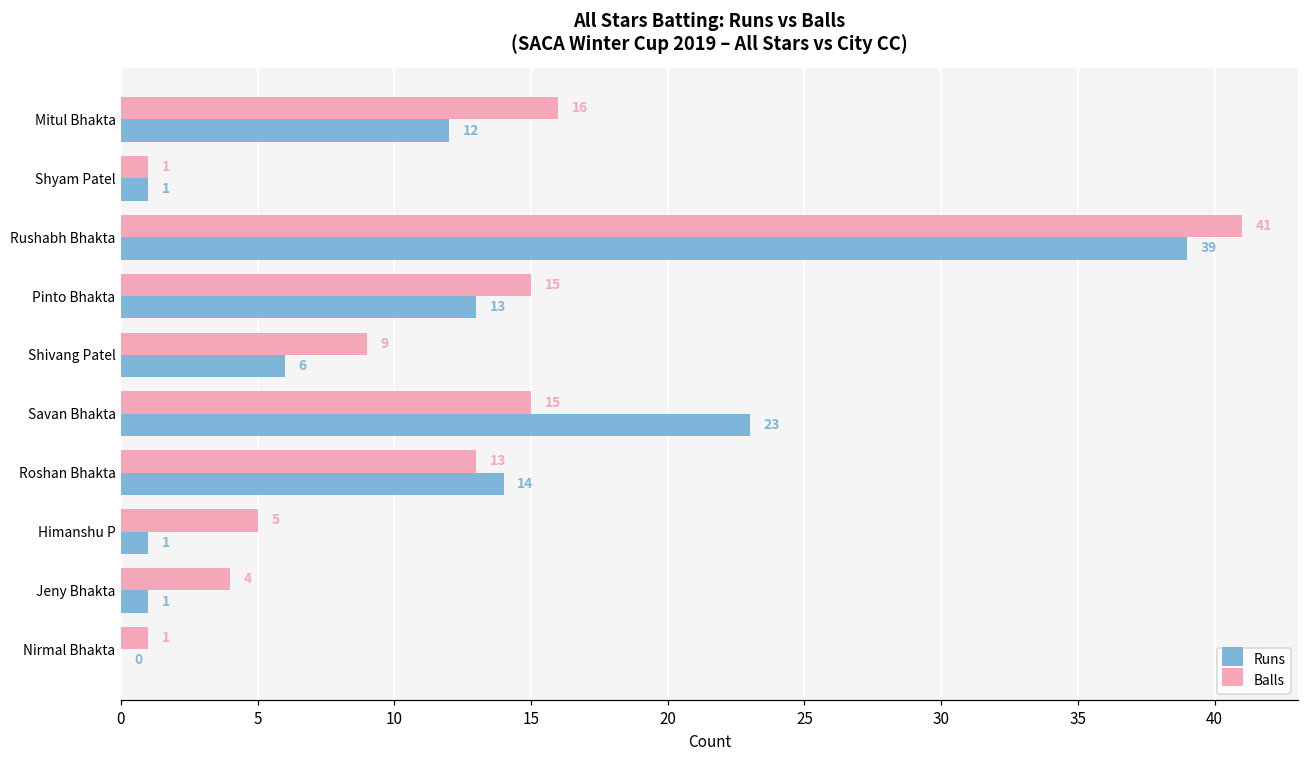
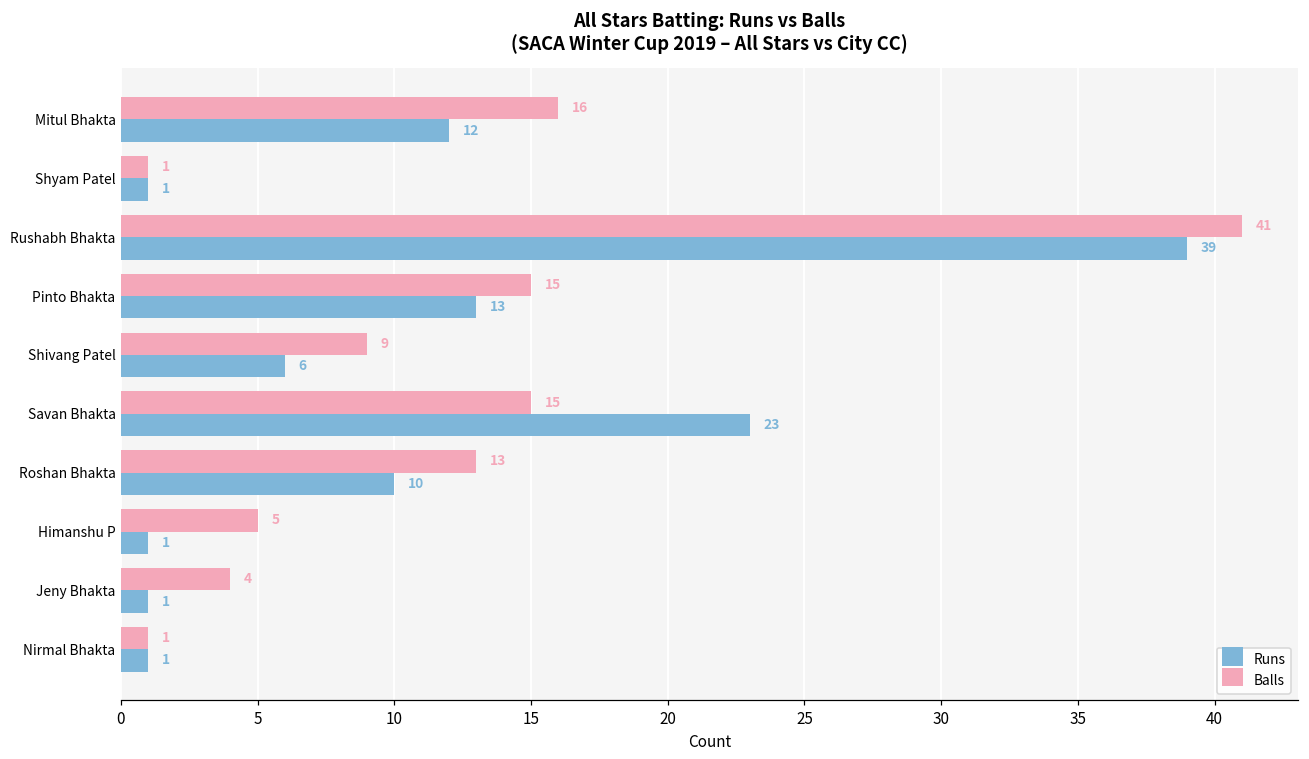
  {
    "Runs": {
      "Mitul Bhakta": 12,
      "Shyam Patel": 1,
      "Rushabh Bhakta": 39,
      "Pinto Bhakta": 13,
      "Shivang Patel": 6,
      "Savan Bhakta": 23,
-     "Roshan Bhakta": 14,
+     "Roshan Bhakta": 10,
      "Himanshu P": 1,
      "Jeny Bhakta": 1,
-     "Nirmal Bhakta": 0
+     "Nirmal Bhakta": 1
    },
    "Balls": {
      "Mitul Bhakta": 16,
      "Shyam Patel": 1,
      "Rushabh Bhakta": 41,
      "Pinto Bhakta": 15,
      "Shivang Patel": 9,
      "Savan Bhakta": 15,
      "Roshan Bhakta": 13,
      "Himanshu P": 5,
      "Jeny Bhakta": 4,
      "Nirmal Bhakta": 1
    }
  }
